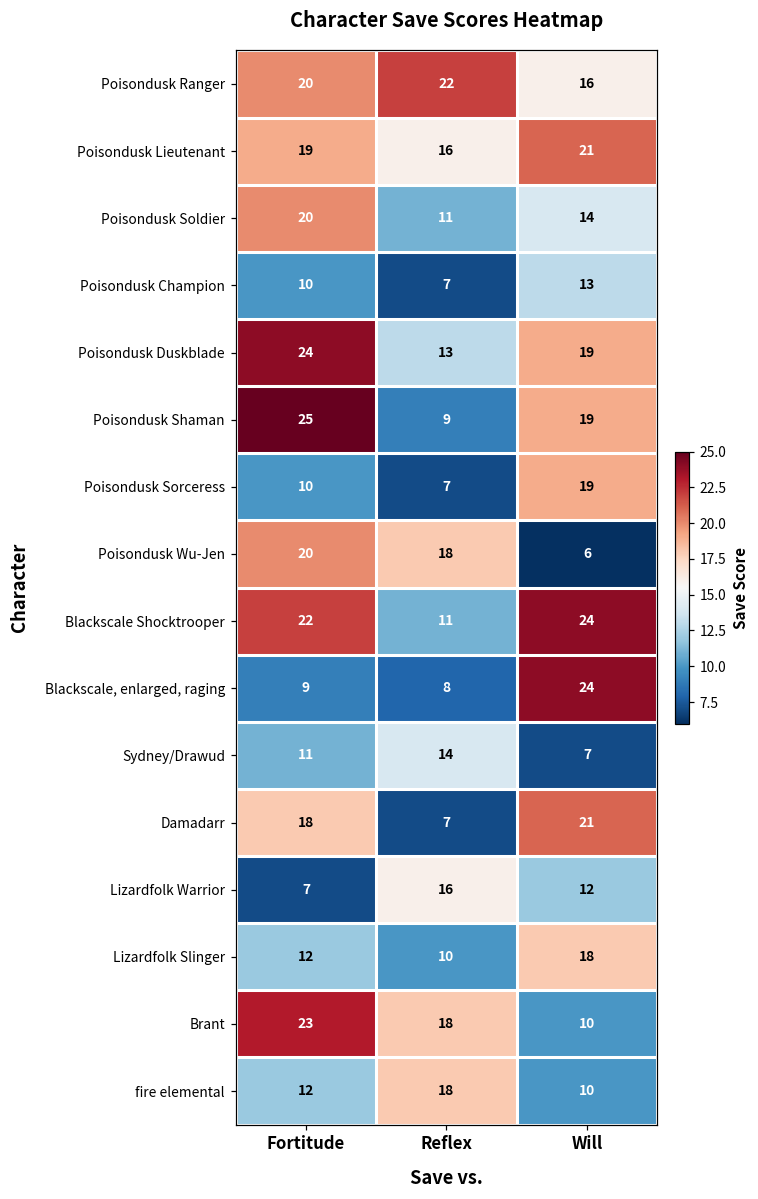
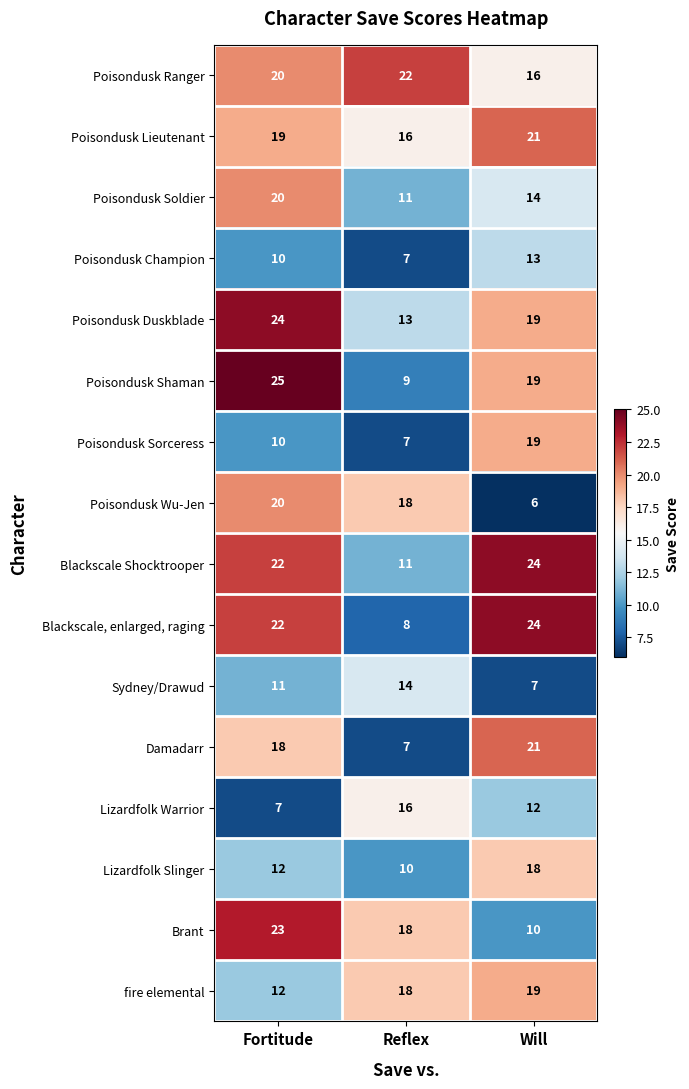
  {
    "Poisondusk Ranger": {
      "Fortitude": 20,
      "Reflex": 22,
      "Will": 16
    },
    "Poisondusk Lieutenant": {
      "Fortitude": 19,
      "Reflex": 16,
      "Will": 21
    },
    "Poisondusk Soldier": {
      "Fortitude": 20,
      "Reflex": 11,
      "Will": 14
    },
    "Poisondusk Champion": {
      "Fortitude": 10,
      "Reflex": 7,
      "Will": 13
    },
    "Poisondusk Duskblade": {
      "Fortitude": 24,
      "Reflex": 13,
      "Will": 19
    },
    "Poisondusk Shaman": {
      "Fortitude": 25,
      "Reflex": 9,
      "Will": 19
    },
    "Poisondusk Sorceress": {
      "Fortitude": 10,
      "Reflex": 7,
      "Will": 19
    },
    "Poisondusk Wu-Jen": {
      "Fortitude": 20,
      "Reflex": 18,
      "Will": 6
    },
    "Blackscale Shocktrooper": {
      "Fortitude": 22,
      "Reflex": 11,
      "Will": 24
    },
    "Blackscale, enlarged, raging": {
-     "Fortitude": 9,
+     "Fortitude": 22,
      "Reflex": 8,
      "Will": 24
    },
    "Sydney/Drawud": {
      "Fortitude": 11,
      "Reflex": 14,
      "Will": 7
    },
    "Damadarr": {
      "Fortitude": 18,
      "Reflex": 7,
      "Will": 21
    },
    "Lizardfolk Warrior": {
      "Fortitude": 7,
      "Reflex": 16,
      "Will": 12
    },
    "Lizardfolk Slinger": {
      "Fortitude": 12,
      "Reflex": 10,
      "Will": 18
    },
    "Brant": {
      "Fortitude": 23,
      "Reflex": 18,
      "Will": 10
    },
    "fire elemental": {
      "Fortitude": 12,
      "Reflex": 18,
-     "Will": 10
+     "Will": 19
    }
  }
